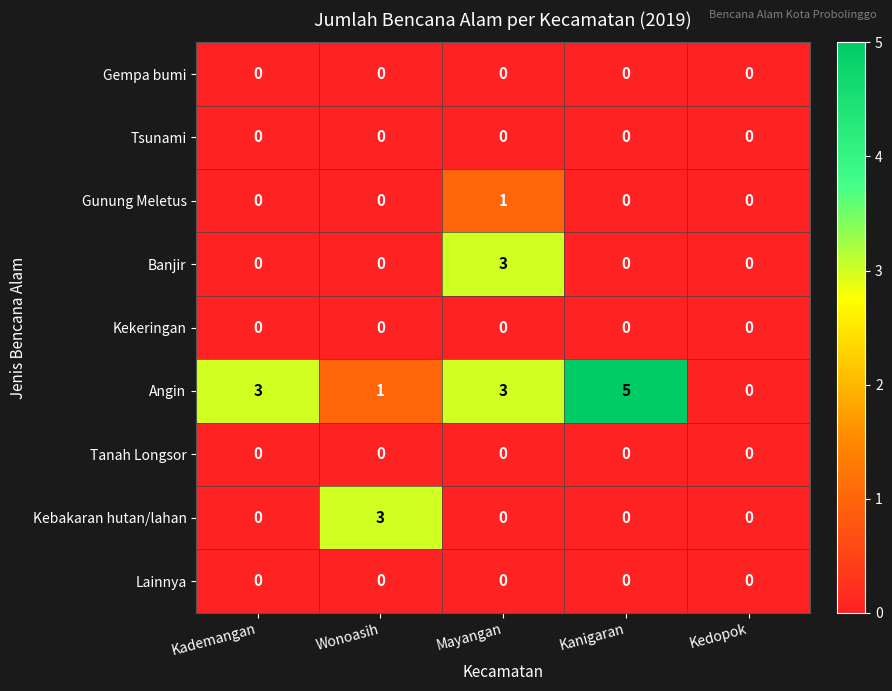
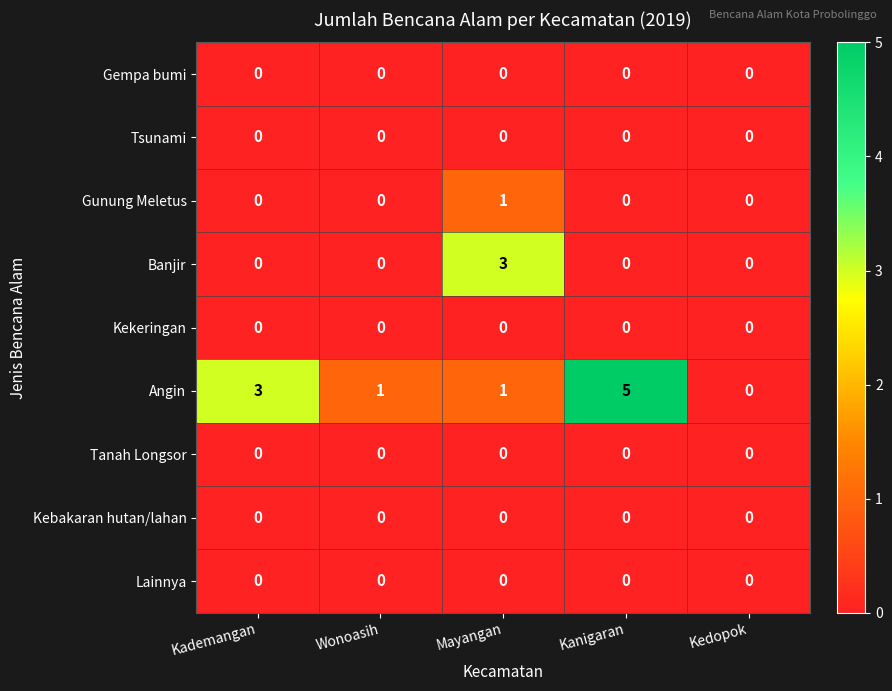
  {
    "Gempa bumi": {
      "Kademangan": 0,
      "Wonoasih": 0,
      "Mayangan": 0,
      "Kanigaran": 0,
      "Kedopok": 0
    },
    "Tsunami": {
      "Kademangan": 0,
      "Wonoasih": 0,
      "Mayangan": 0,
      "Kanigaran": 0,
      "Kedopok": 0
    },
    "Gunung Meletus": {
      "Kademangan": 0,
      "Wonoasih": 0,
      "Mayangan": 1,
      "Kanigaran": 0,
      "Kedopok": 0
    },
    "Banjir": {
      "Kademangan": 0,
      "Wonoasih": 0,
      "Mayangan": 3,
      "Kanigaran": 0,
      "Kedopok": 0
    },
    "Kekeringan": {
      "Kademangan": 0,
      "Wonoasih": 0,
      "Mayangan": 0,
      "Kanigaran": 0,
      "Kedopok": 0
    },
    "Angin": {
      "Kademangan": 3,
      "Wonoasih": 1,
-     "Mayangan": 3,
+     "Mayangan": 1,
      "Kanigaran": 5,
      "Kedopok": 0
    },
    "Tanah Longsor": {
      "Kademangan": 0,
      "Wonoasih": 0,
      "Mayangan": 0,
      "Kanigaran": 0,
      "Kedopok": 0
    },
    "Kebakaran hutan/lahan": {
      "Kademangan": 0,
-     "Wonoasih": 3,
+     "Wonoasih": 0,
      "Mayangan": 0,
      "Kanigaran": 0,
      "Kedopok": 0
    },
    "Lainnya": {
      "Kademangan": 0,
      "Wonoasih": 0,
      "Mayangan": 0,
      "Kanigaran": 0,
      "Kedopok": 0
    }
  }
